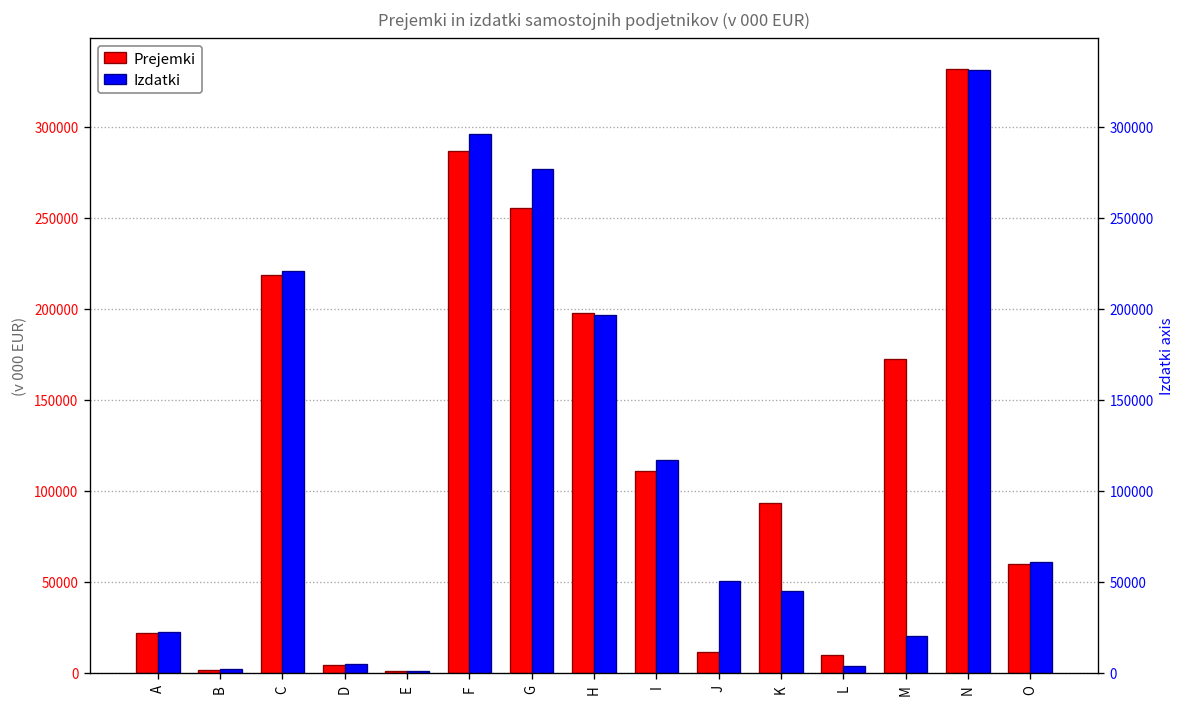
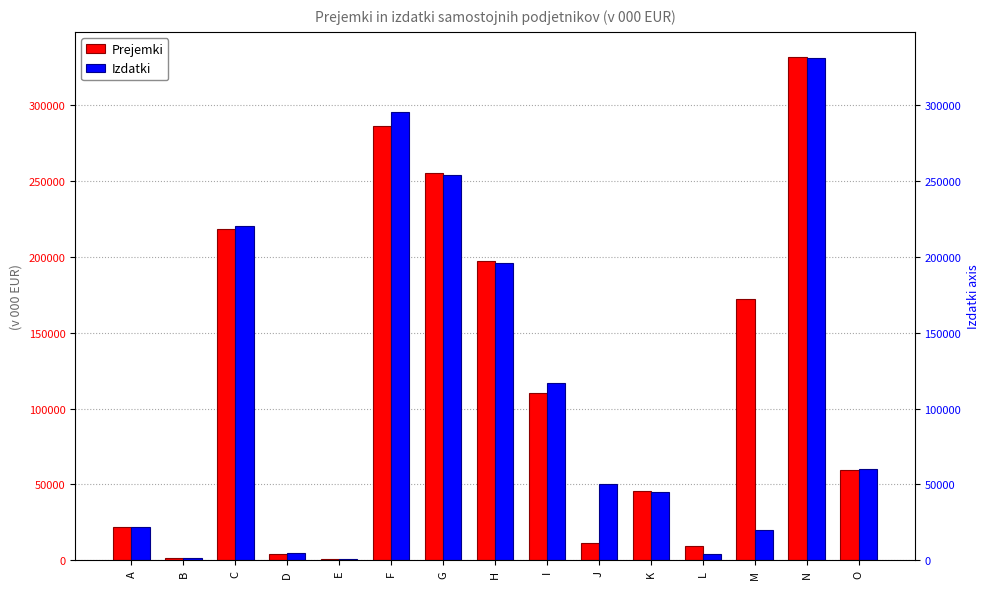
  {
    "Prejemki": {
      "A": 22000,
      "C": 219000,
      "D": 4000,
      "F": 287000,
      "G": 255000,
      "H": 198000,
      "I": 111000,
      "J": 11000,
-     "K": 93000,
+     "K": 46000,
      "L": 10000,
      "M": 172000,
      "N": 332000,
      "O": 60000
    },
    "Izdatki": {
      "A": 22000,
      "B": 2000,
      "C": 221000,
      "D": 5000,
      "F": 296000,
-     "G": 277000,
+     "G": 254000,
      "H": 196000,
      "I": 117000,
      "J": 50000,
      "K": 45000,
      "L": 4000,
      "M": 20000,
      "N": 331000,
      "O": 60000
    }
  }
